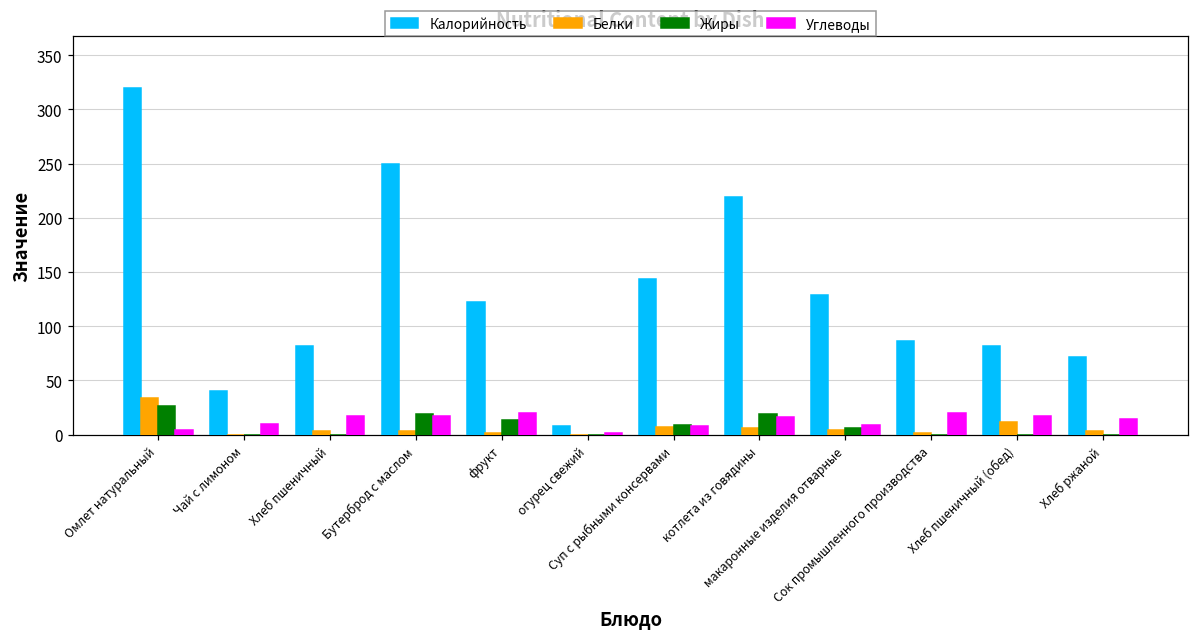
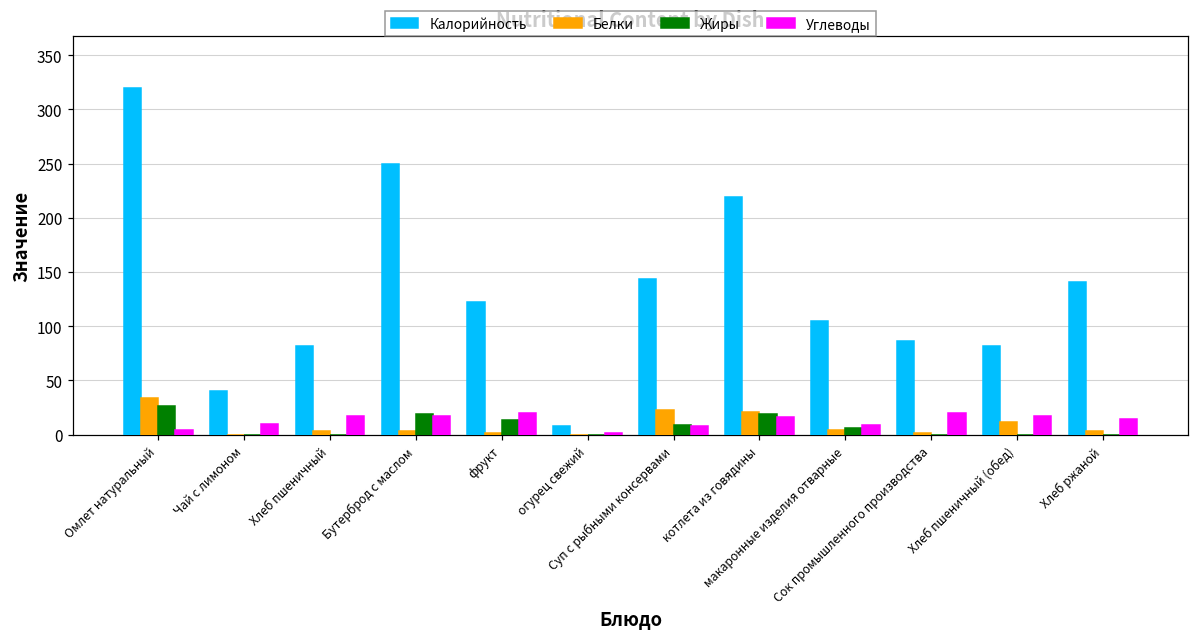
  {
    "Калорийность": {
      "Омлет натуральный": 320,
      "Чай с лимоном": 40,
      "Хлеб пшеничный": 80,
      "Бутерброд с маслом": 250,
      "фрукт": 120,
      "огурец свежий": 10,
      "Суп с рыбными консервами": 140,
      "котлета из говядины": 220,
-     "макаронные изделия отварные": 130,
+     "макаронные изделия отварные": 110,
      "Сок промышленного производства": 90,
      "Хлеб пшеничный (обед)": 80,
-     "Хлеб ржаной": 70
+     "Хлеб ржаной": 140
    },
    "Белки": {
      "Омлет натуральный": 30,
      "Чай с лимоном": 0,
      "Хлеб пшеничный": 0,
      "Бутерброд с маслом": 0,
      "огурец свежий": 0,
-     "Суп с рыбными консервами": 10,
-     "котлета из говядины": 10,
+     "Суп с рыбными консервами": 20,
+     "котлета из говядины": 20,
      "макаронные изделия отварные": 0,
      "Хлеб пшеничный (обед)": 10,
      "Хлеб ржаной": 0
    },
    "Жиры": {
      "Омлет натуральный": 30,
      "Чай с лимоном": 0,
      "Хлеб пшеничный": 0,
      "Бутерброд с маслом": 20,
      "фрукт": 10,
      "огурец свежий": 0,
      "Суп с рыбными консервами": 10,
      "котлета из говядины": 20,
      "макаронные изделия отварные": 10,
      "Сок промышленного производства": 0,
      "Хлеб пшеничный (обед)": 0,
      "Хлеб ржаной": 0
    },
    "Углеводы": {
      "Омлет натуральный": 0,
      "Чай с лимоном": 10,
      "Хлеб пшеничный": 20,
      "Бутерброд с маслом": 20,
      "фрукт": 20,
      "Суп с рыбными консервами": 10,
      "котлета из говядины": 20,
      "макаронные изделия отварные": 10,
      "Сок промышленного производства": 20,
      "Хлеб пшеничный (обед)": 20,
      "Хлеб ржаной": 10
    }
  }
